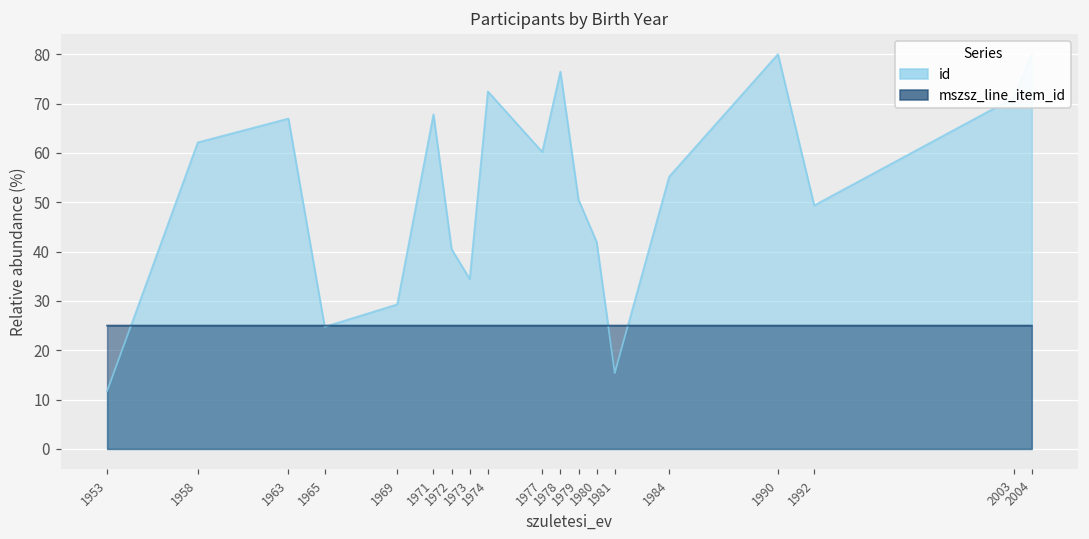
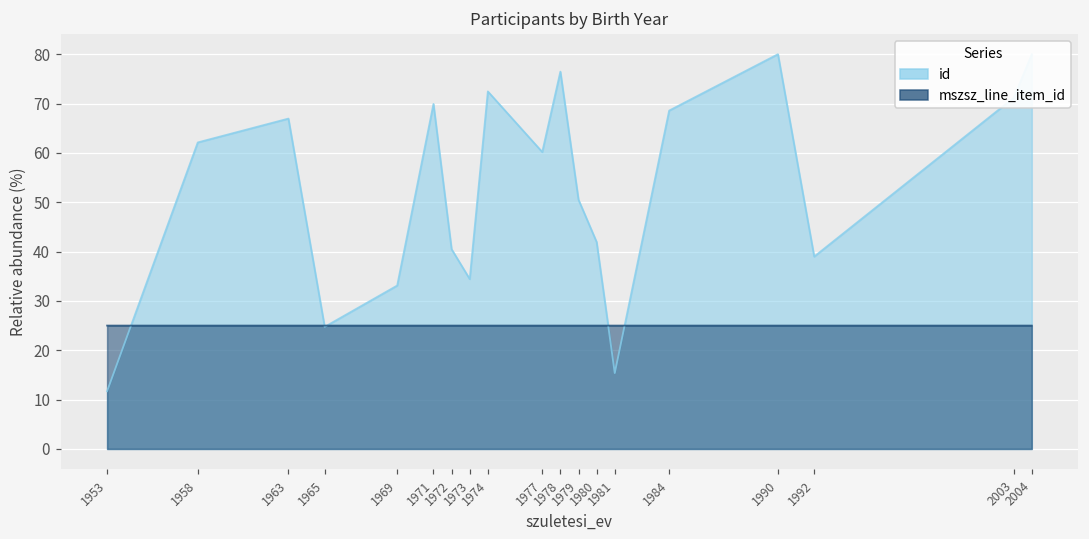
  {
    "id": {
      "1953": 12,
      "1958": 62,
      "1963": 67,
-     "1969": 29,
-     "1971": 68,
+     "1969": 33,
+     "1971": 70,
      "1972": 40,
      "1973": 34,
      "1974": 72,
      "1977": 60,
      "1978": 76,
      "1979": 51,
      "1980": 42,
      "1981": 15,
-     "1984": 55,
+     "1984": 69,
      "1990": 80,
-     "1992": 49
+     "1992": 39
    },
    "mszsz_line_item_id": {
      "1953": 25,
      "1958": 25,
      "1963": 25,
      "1969": 25,
      "1971": 25,
      "1972": 25,
      "1973": 25,
      "1974": 25,
      "1977": 25,
      "1978": 25,
      "1979": 25,
      "1980": 25,
      "1981": 25,
      "1984": 25,
      "1990": 25,
      "1992": 25,
      "2003": 25,
      "2004": 25
    }
  }
